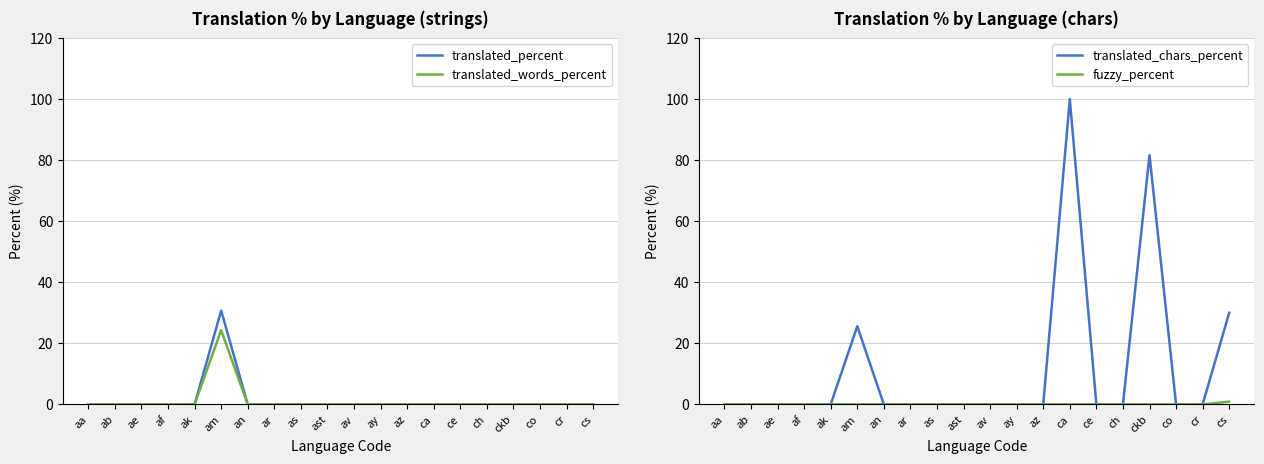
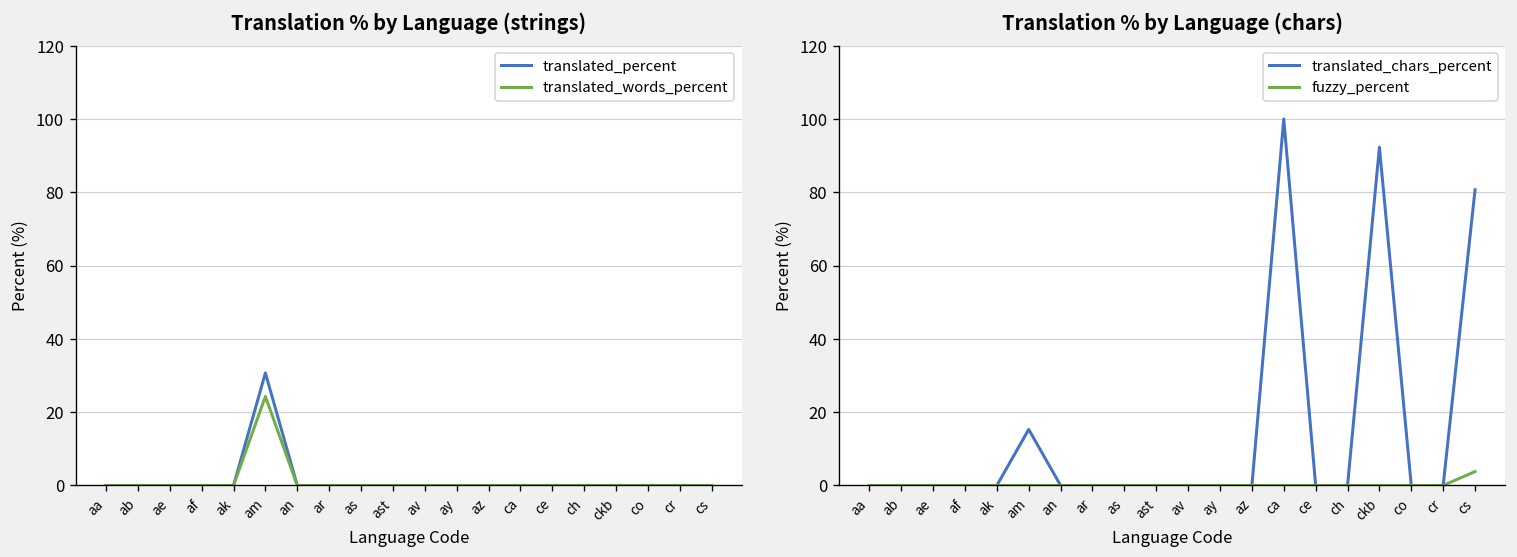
  {
    "Translation % by Language (strings)": {
      "translated_percent": {
        "am": 31
      },
      "translated_words_percent": {
        "am": 24
      }
    },
    "Translation % by Language (chars)": {
      "translated_chars_percent": {
-       "am": 26,
+       "am": 15,
        "ca": 100,
-       "ckb": 82,
-       "cs": 30
+       "ckb": 92,
+       "cs": 81
      },
      "fuzzy_percent": {
        "am": 0,
        "ca": 0,
        "ckb": 0,
-       "cs": 1
+       "cs": 4
      }
    }
  }
